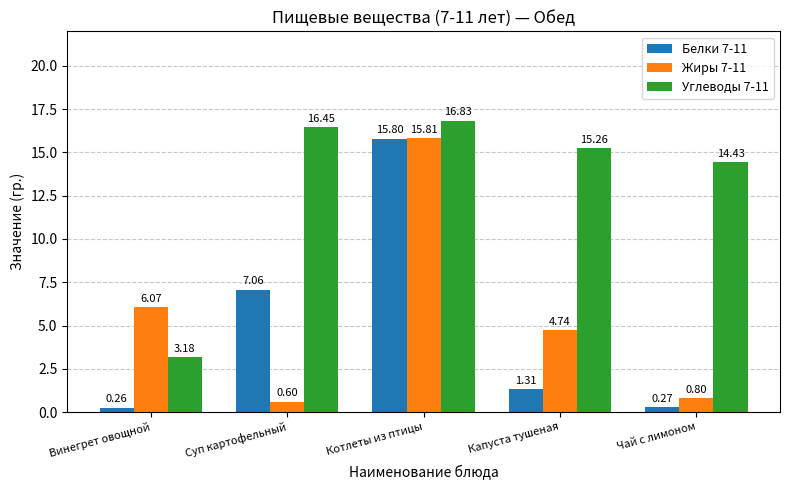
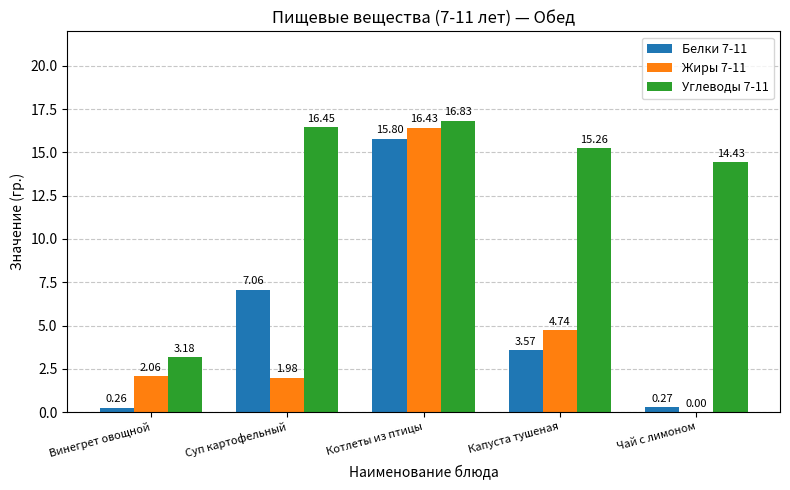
  {
    "Белки 7-11": {
      "Винегрет овощной": 0.26,
      "Суп картофельный": 7.06,
      "Котлеты из птицы": 15.80,
-     "Капуста тушеная": 1.31,
+     "Капуста тушеная": 3.57,
      "Чай с лимоном": 0.27
    },
    "Жиры 7-11": {
-     "Винегрет овощной": 6.07,
-     "Суп картофельный": 0.60,
-     "Котлеты из птицы": 15.81,
+     "Винегрет овощной": 2.06,
+     "Суп картофельный": 1.98,
+     "Котлеты из птицы": 16.43,
      "Капуста тушеная": 4.74,
-     "Чай с лимоном": 0.80
+     "Чай с лимоном": 0.00
    },
    "Углеводы 7-11": {
      "Винегрет овощной": 3.18,
      "Суп картофельный": 16.45,
      "Котлеты из птицы": 16.83,
      "Капуста тушеная": 15.26,
      "Чай с лимоном": 14.43
    }
  }
